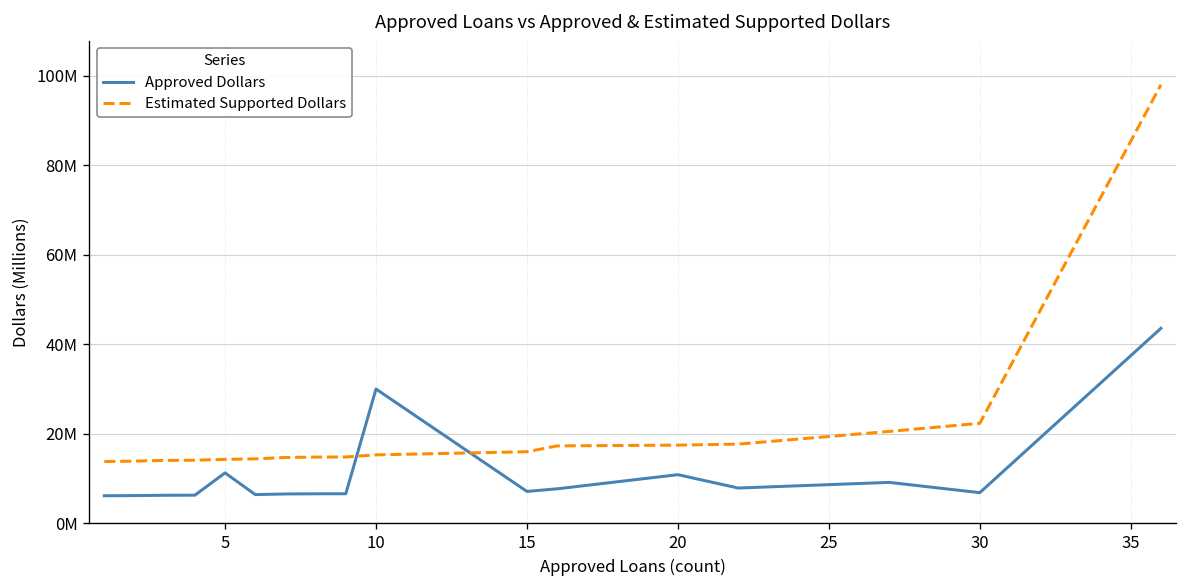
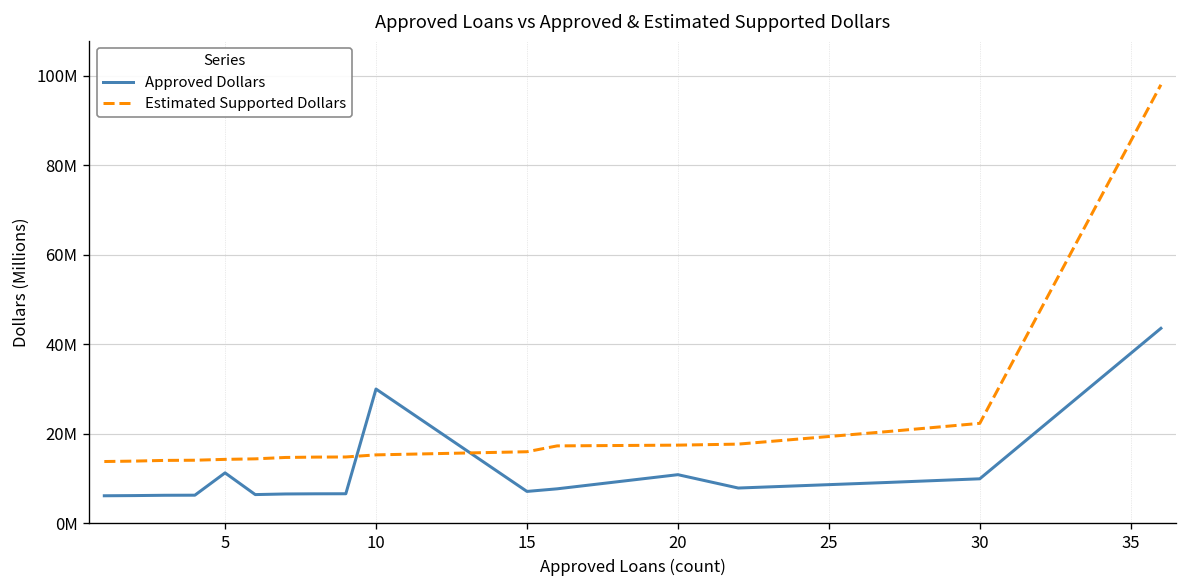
  {
    "Approved Dollars": {
      "5": 11000000,
      "10": 30000000,
      "15": 7000000,
      "20": 11000000,
-     "30": 7000000
+     "30": 10000000
    },
    "Estimated Supported Dollars": {
      "5": 14000000,
      "10": 15000000,
      "15": 16000000,
      "20": 17000000,
      "30": 22000000
    }
  }
